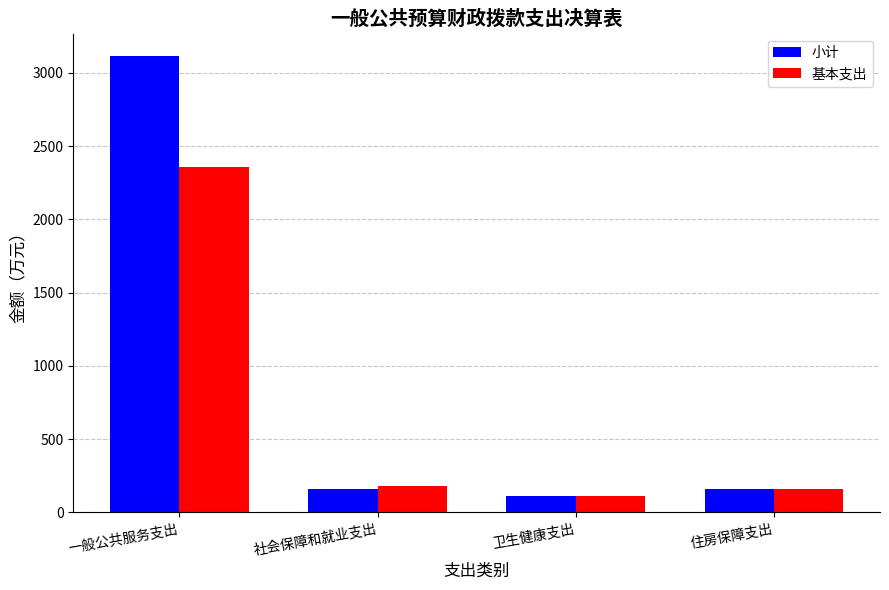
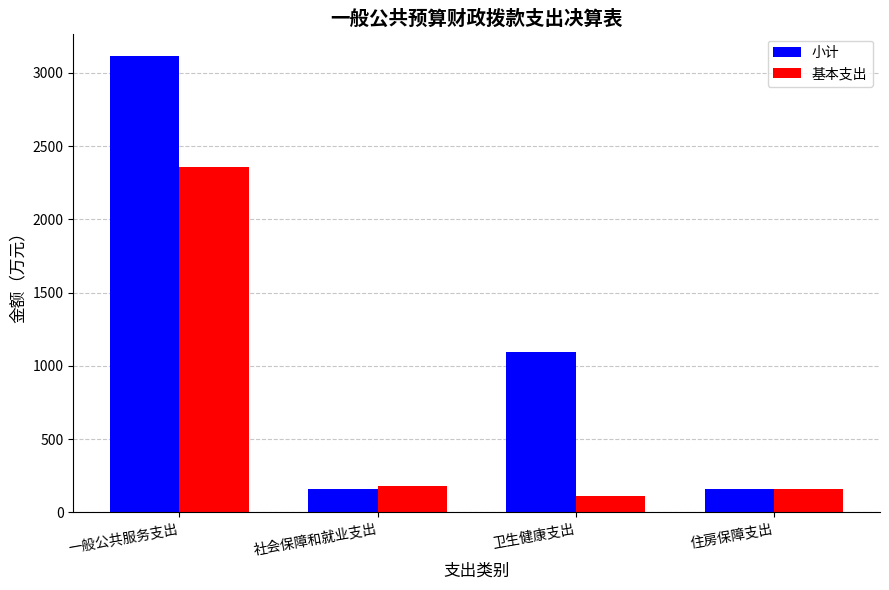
  {
    "小计": {
      "一般公共服务支出": 3110,
      "社会保障和就业支出": 160,
-     "卫生健康支出": 110,
+     "卫生健康支出": 1090,
      "住房保障支出": 160
    },
    "基本支出": {
      "一般公共服务支出": 2350,
      "社会保障和就业支出": 180,
      "卫生健康支出": 110,
      "住房保障支出": 160
    }
  }
